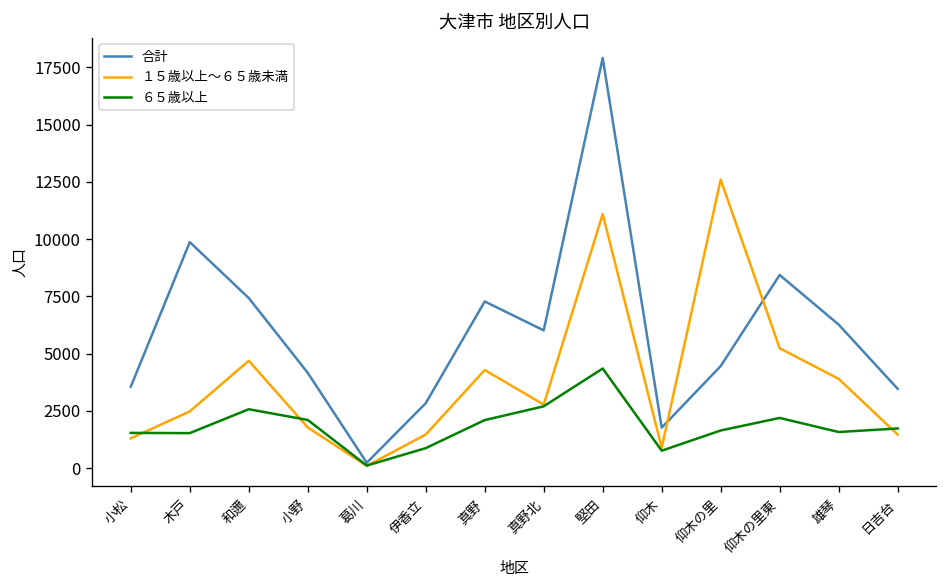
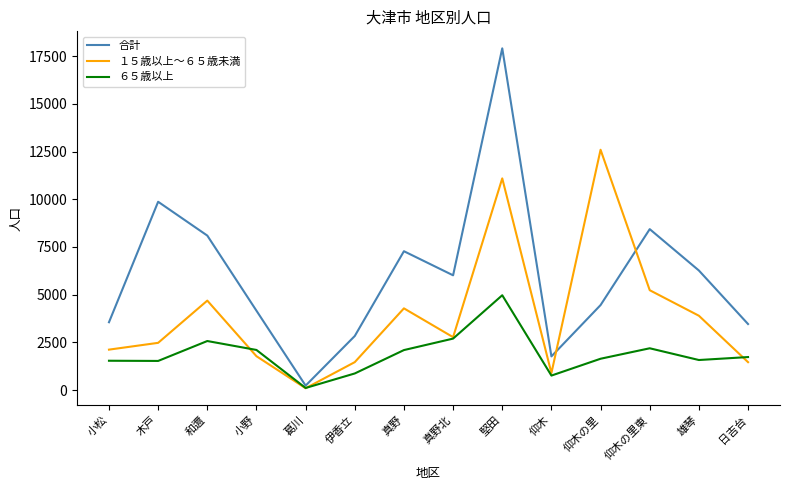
  {
    "合計": {
      "小松": 3600,
      "木戸": 9900,
-     "和邇": 7400,
+     "和邇": 8100,
      "小野": 4200,
      "伊香立": 2800,
      "真野": 7300,
      "真野北": 6000,
      "堅田": 17900,
      "仰木": 1800,
      "仰木の里": 4500,
      "仰木の里東": 8400,
      "雄琴": 6300,
      "日吉台": 3500
    },
    "１５歳以上～６５歳未満": {
-     "小松": 1300,
+     "小松": 2100,
      "木戸": 2500,
      "和邇": 4700,
      "小野": 1800,
      "伊香立": 1500,
      "真野": 4300,
      "堅田": 11100,
      "仰木の里": 12600,
      "仰木の里東": 5200,
      "雄琴": 3900,
      "日吉台": 1500
    },
    "６５歳以上": {
      "小松": 1500,
      "木戸": 1500,
      "和邇": 2600,
      "小野": 2100,
      "伊香立": 900,
      "真野": 2100,
-     "堅田": 4400,
+     "堅田": 5000,
      "仰木の里": 1600,
      "仰木の里東": 2200,
      "雄琴": 1600,
      "日吉台": 1700
    }
  }
